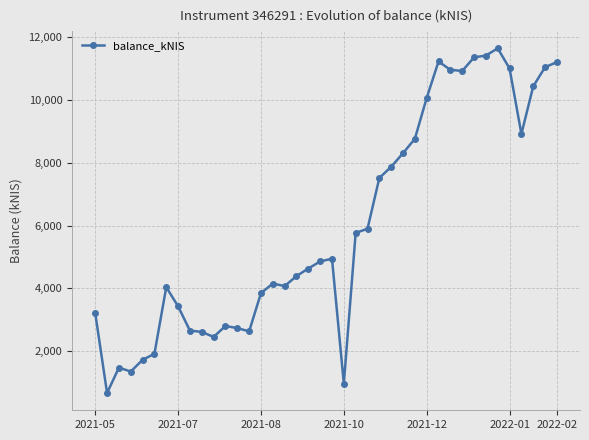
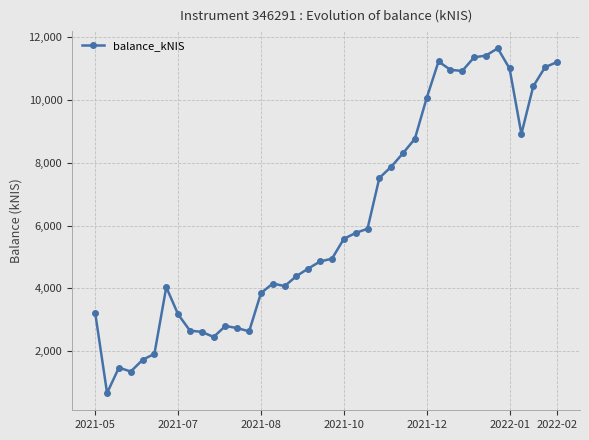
  {
    "2021-05": "3,200",
-   "2021-07": "3,400",
+   "2021-07": "3,200",
    "2021-08": "3,900",
-   "2021-10": "1,000",
+   "2021-10": "5,600",
    "2021-12": "10,100",
    "2022-01": "11,000",
    "2022-02": "11,200"
  }
